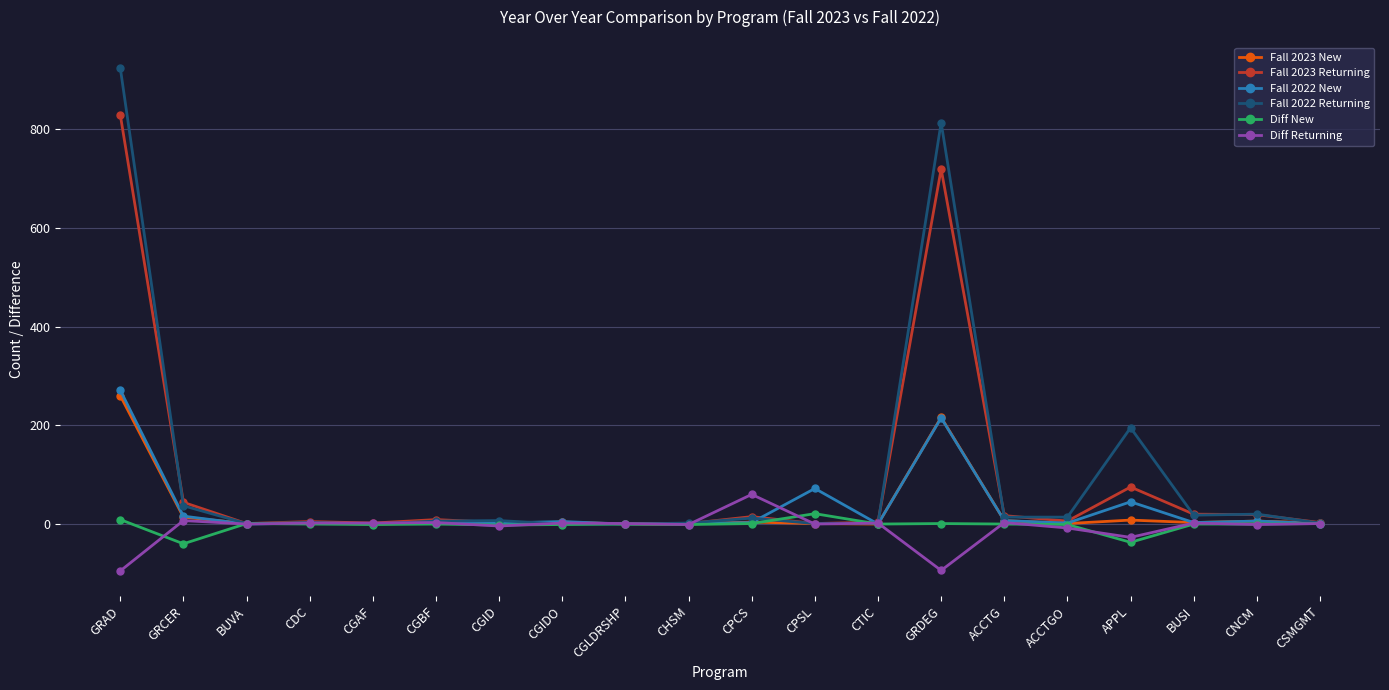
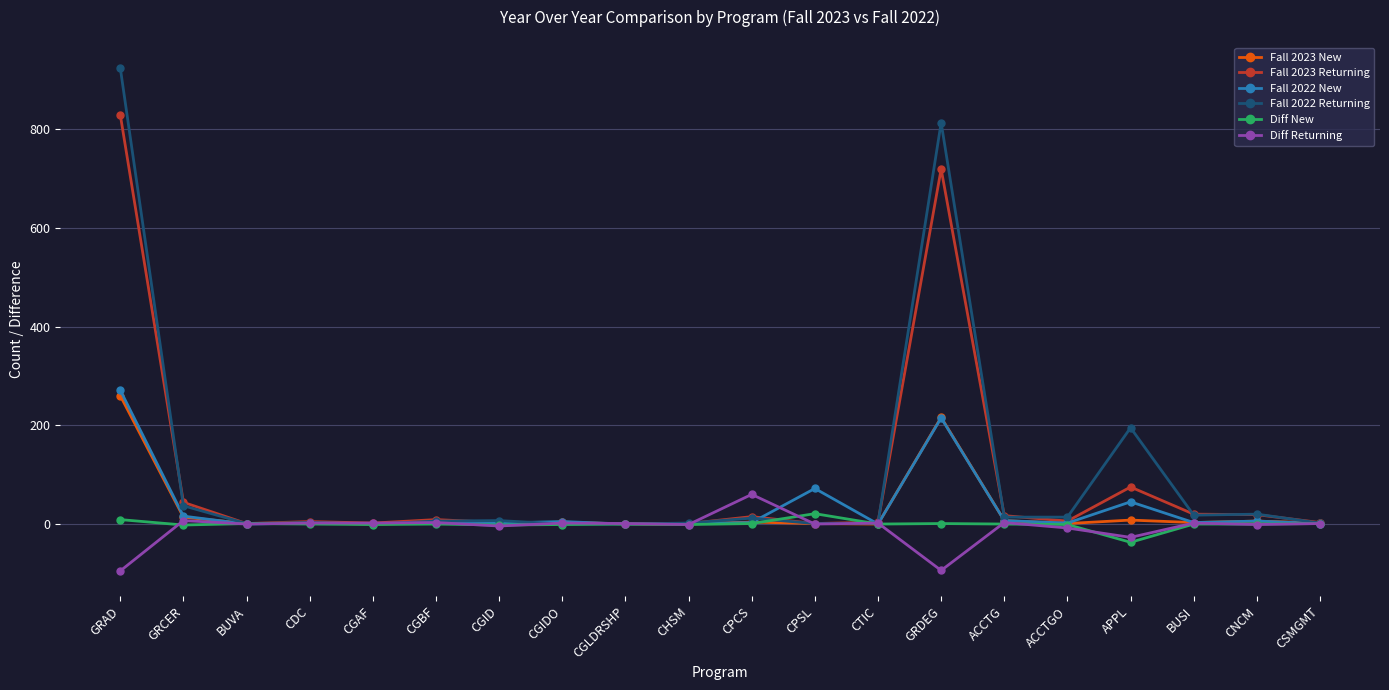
  {
    "Fall 2022 New": {
      "GRAD": 270,
      "CPSL": 70,
      "APPL": 50
    },
    "Fall 2022 Returning": {
      "GRAD": 920,
      "GRCER": 40,
      "GRDEG": 810,
      "ACCTGO": 10,
      "APPL": 200
    },
    "Diff New": {
      "GRAD": 10,
-     "GRCER": -40,
+     "GRCER": 0,
      "CPSL": 20,
      "GRDEG": 0,
      "APPL": -40
    },
    "Diff Returning": {
      "GRAD": -100,
      "GRCER": 10,
      "CPCS": 60,
      "GRDEG": -90,
      "ACCTGO": -10,
      "APPL": -30
    }
  }
